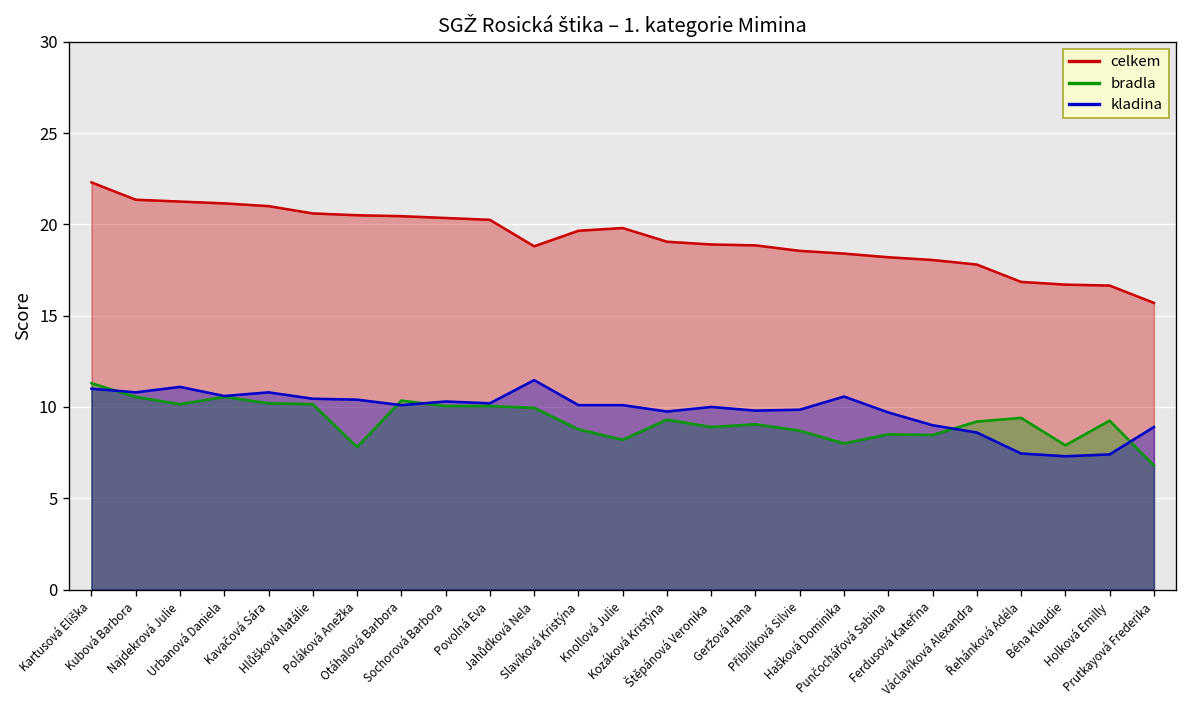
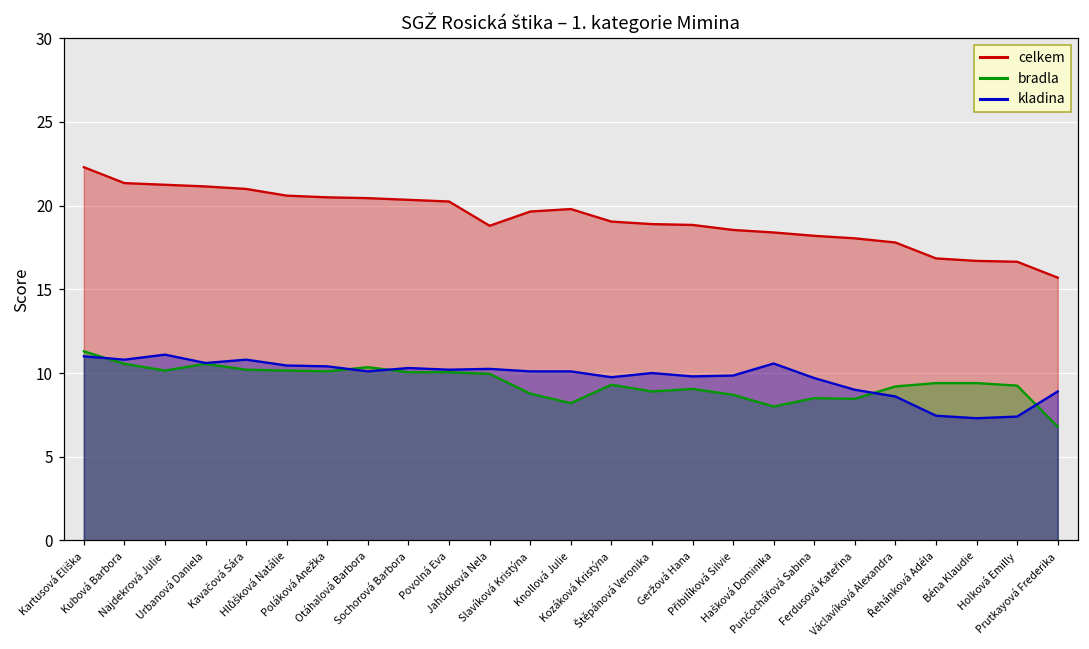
  {
    "celkem": {
      "Kartusová Eliška": 22.3,
      "Kubová Barbora": 21.4,
      "Najdekrová Julie": 21.3,
      "Urbanová Daniela": 21.2,
      "Kavačová Sára": 21.0,
      "Hlůšková Natálie": 20.6,
      "Poláková Anežka": 20.5,
      "Otáhalová Barbora": 20.5,
      "Sochorová Barbora": 20.4,
      "Povolná Eva": 20.3,
      "Jahůdková Nela": 18.8,
      "Slavíková Kristýna": 19.7,
      "Knollová Julie": 19.8,
      "Kozáková Kristýna": 19.1,
      "Štěpánová Veronika": 18.9,
      "Geržová Hana": 18.9,
      "Přibilíková Silvie": 18.5,
      "Hašková Dominika": 18.4,
      "Punčochářová Sabina": 18.2,
      "Ferdusová Kateřina": 18.1,
      "Václavíková Alexandra": 17.8,
      "Řehánková Adéla": 16.9,
      "Béna Klaudie": 16.7,
      "Holková Emilly": 16.7,
      "Prutkayová Frederika": 15.7
    },
    "bradla": {
      "Kartusová Eliška": 11.3,
      "Kubová Barbora": 10.6,
      "Najdekrová Julie": 10.1,
      "Kavačová Sára": 10.2,
      "Hlůšková Natálie": 10.2,
-     "Poláková Anežka": 7.8,
+     "Poláková Anežka": 10.1,
      "Otáhalová Barbora": 10.4,
      "Sochorová Barbora": 10.0,
      "Jahůdková Nela": 10.0,
      "Slavíková Kristýna": 8.8,
      "Knollová Julie": 8.2,
      "Kozáková Kristýna": 9.3,
      "Štěpánová Veronika": 8.9,
      "Geržová Hana": 9.1,
      "Přibilíková Silvie": 8.7,
      "Hašková Dominika": 8.0,
      "Punčochářová Sabina": 8.5,
      "Ferdusová Kateřina": 8.5,
      "Václavíková Alexandra": 9.2,
      "Řehánková Adéla": 9.4,
-     "Béna Klaudie": 7.9,
+     "Béna Klaudie": 9.4,
      "Holková Emilly": 9.3,
      "Prutkayová Frederika": 6.8
    },
    "kladina": {
      "Kartusová Eliška": 11.0,
      "Kubová Barbora": 10.8,
      "Najdekrová Julie": 11.1,
      "Kavačová Sára": 10.8,
      "Hlůšková Natálie": 10.5,
      "Poláková Anežka": 10.4,
      "Otáhalová Barbora": 10.1,
      "Sochorová Barbora": 10.3,
-     "Jahůdková Nela": 11.5,
+     "Jahůdková Nela": 10.3,
      "Slavíková Kristýna": 10.1,
      "Knollová Julie": 10.1,
      "Kozáková Kristýna": 9.8,
      "Štěpánová Veronika": 10.0,
      "Geržová Hana": 9.8,
      "Přibilíková Silvie": 9.9,
      "Hašková Dominika": 10.6,
      "Punčochářová Sabina": 9.7,
      "Ferdusová Kateřina": 9.0,
      "Václavíková Alexandra": 8.6,
      "Řehánková Adéla": 7.5,
      "Béna Klaudie": 7.3,
      "Holková Emilly": 7.4,
      "Prutkayová Frederika": 8.9
    }
  }
